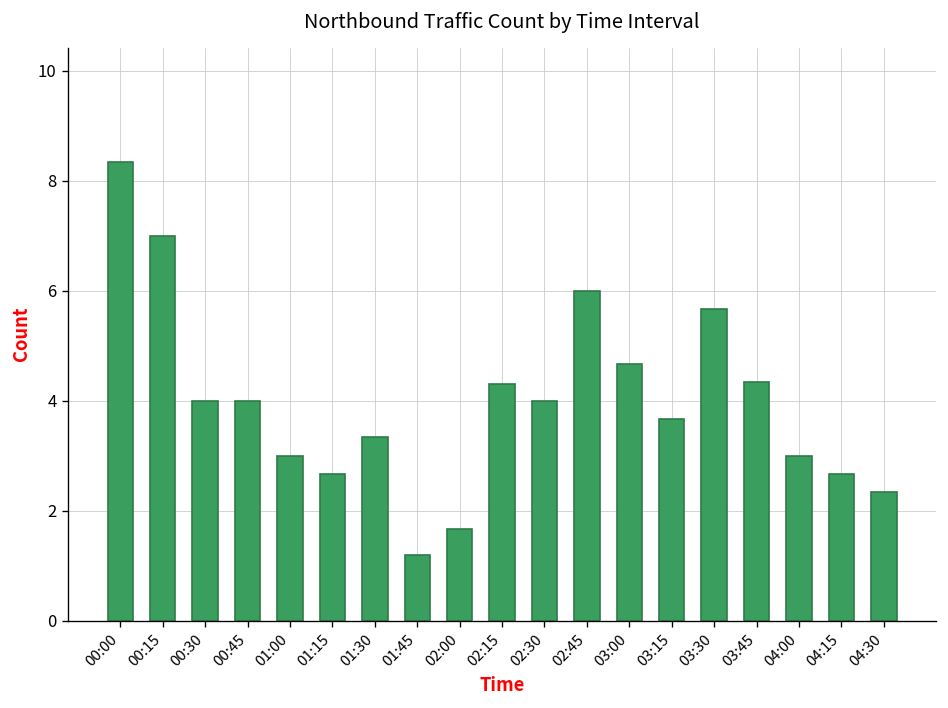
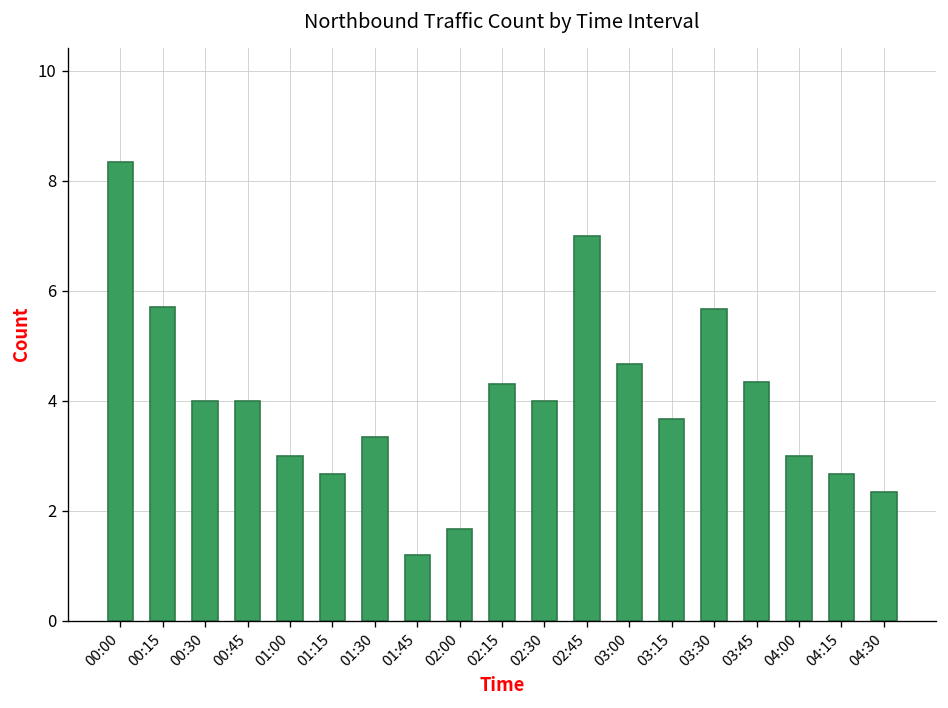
  {
    "00:00": 8.3,
-   "00:15": 7.0,
+   "00:15": 5.7,
    "00:30": 4.0,
    "00:45": 4.0,
    "01:00": 3.0,
    "01:15": 2.7,
    "01:30": 3.3,
    "01:45": 1.2,
    "02:00": 1.7,
    "02:15": 4.3,
    "02:30": 4.0,
-   "02:45": 6,
+   "02:45": 7,
    "03:00": 4.7,
    "03:15": 3.7,
    "03:30": 5.7,
    "03:45": 4.3,
    "04:00": 3.0,
    "04:15": 2.7,
    "04:30": 2.3
  }
